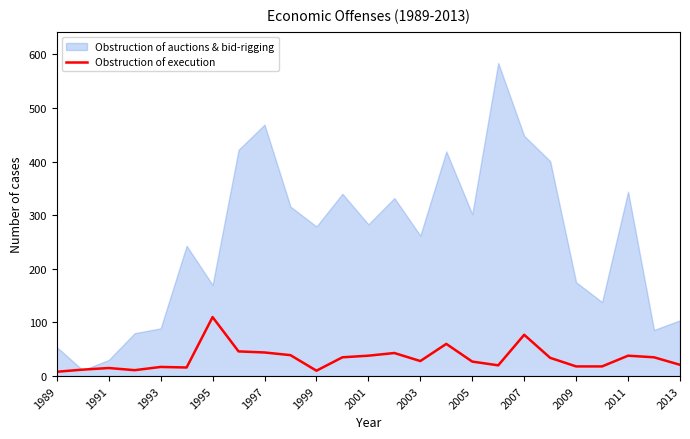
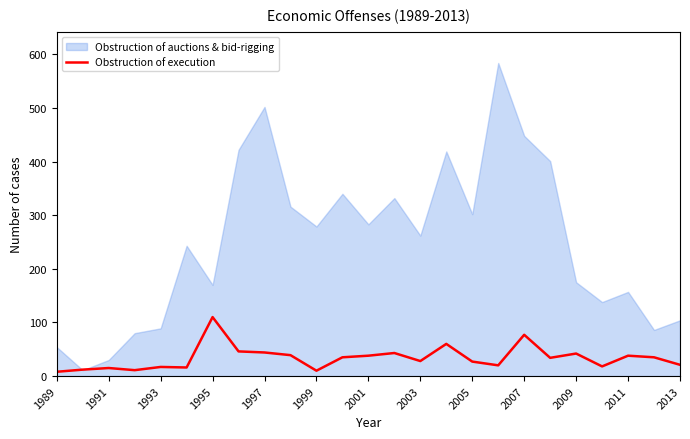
  {
    "Obstruction of auctions & bid-rigging": {
      "1989": 50,
      "1991": 30,
      "1993": 90,
      "1995": 170,
-     "1997": 470,
+     "1997": 500,
      "1999": 280,
      "2001": 280,
      "2003": 260,
      "2005": 300,
      "2007": 450,
      "2009": 180,
-     "2011": 340,
+     "2011": 160,
      "2013": 100
    },
    "Obstruction of execution": {
      "1989": 10,
      "1991": 20,
      "1993": 20,
      "1995": 110,
      "1997": 40,
      "1999": 10,
      "2001": 40,
      "2003": 30,
      "2005": 30,
      "2007": 80,
-     "2009": 20,
+     "2009": 40,
      "2011": 40,
      "2013": 20
    }
  }
